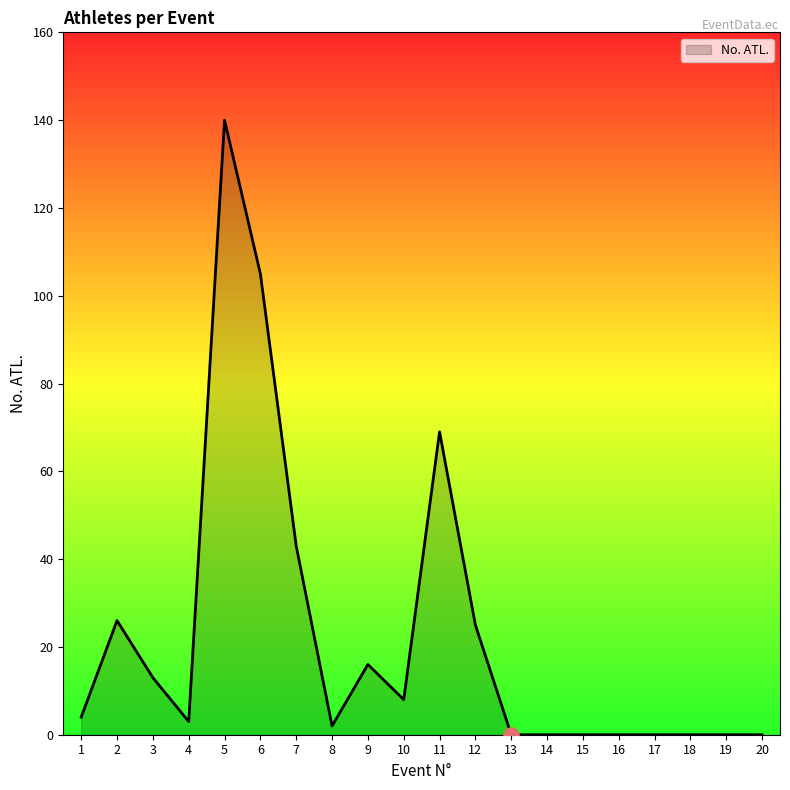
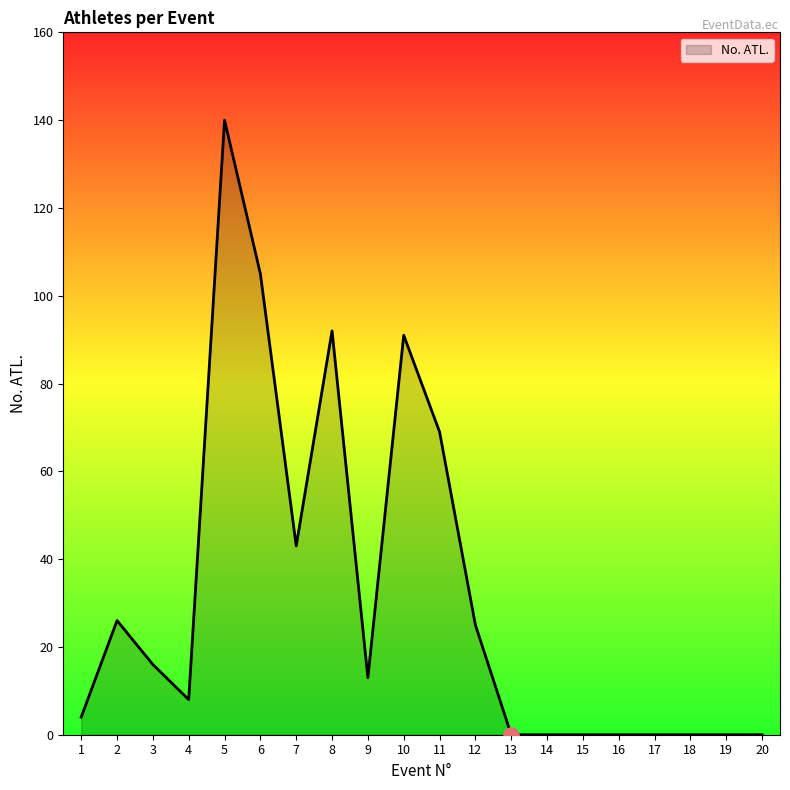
  {
    "No. ATL.": {
      "1": 4,
      "2": 26,
-     "3": 13,
-     "4": 3,
+     "3": 16,
+     "4": 8,
      "5": 140,
      "6": 105,
      "7": 43,
-     "8": 2,
-     "9": 16,
-     "10": 8,
+     "8": 92,
+     "9": 13,
+     "10": 91,
      "11": 69,
      "12": 25,
      "14": 0,
      "15": 0,
      "16": 0,
      "17": 0,
      "18": 0,
      "19": 0,
      "20": 0
    }
  }
